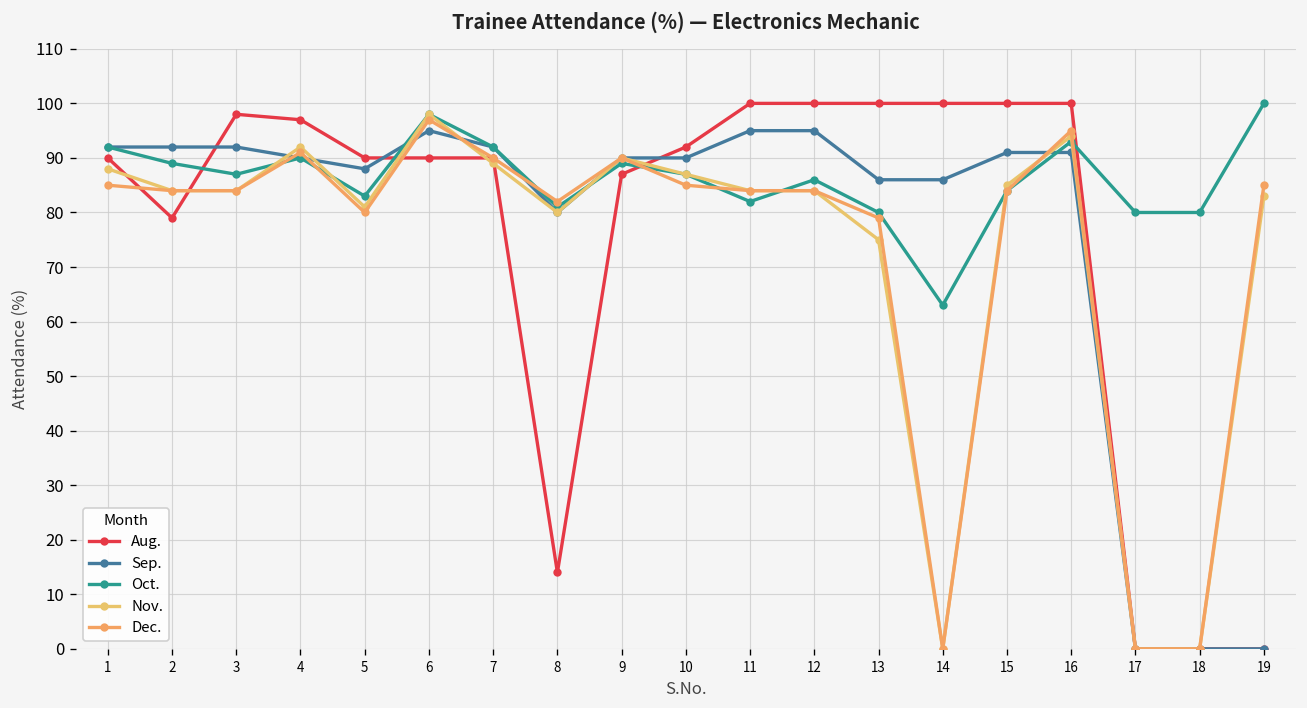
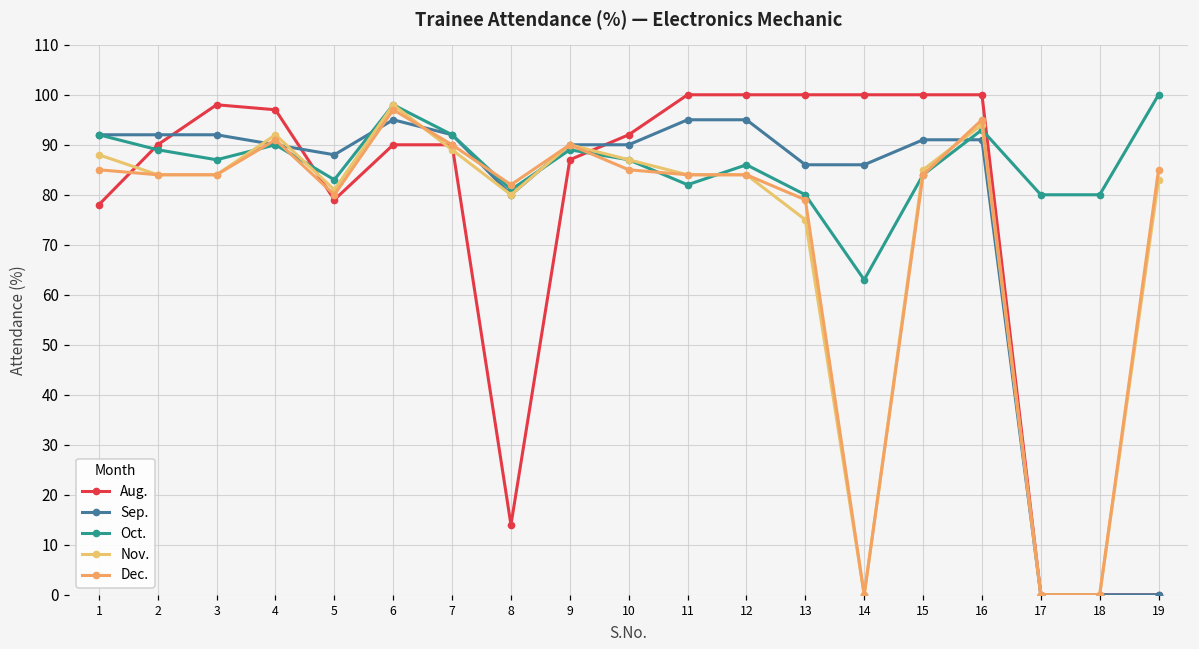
  {
    "Aug.": {
-     "1": 90,
-     "2": 79,
+     "1": 78,
+     "2": 90,
      "3": 98,
      "4": 97,
-     "5": 90,
+     "5": 79,
      "6": 90,
      "8": 14,
      "9": 87,
      "10": 92,
      "11": 100,
      "12": 100,
      "13": 100,
      "14": 100,
      "15": 100,
      "16": 100
    }
  }
